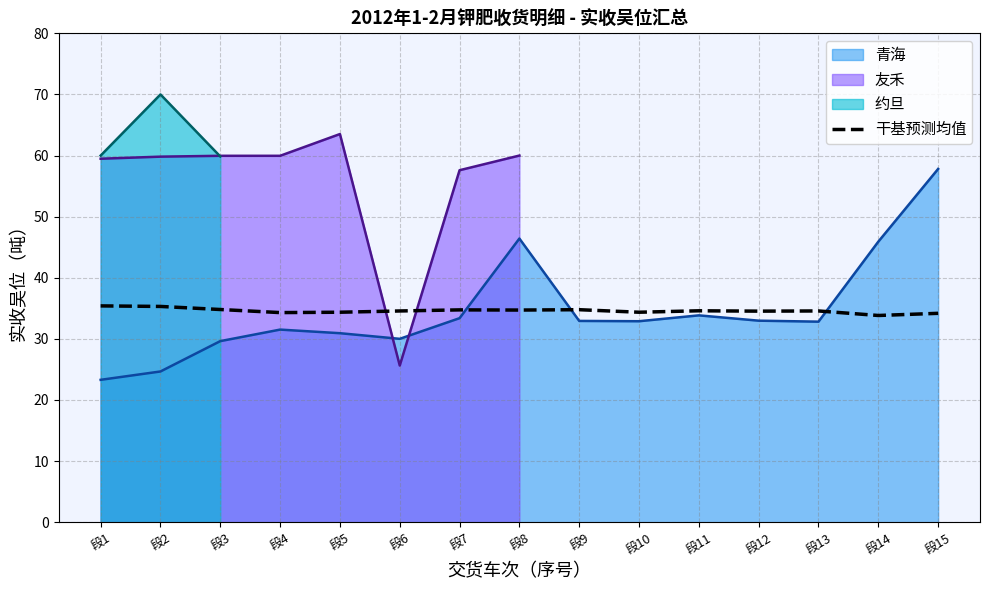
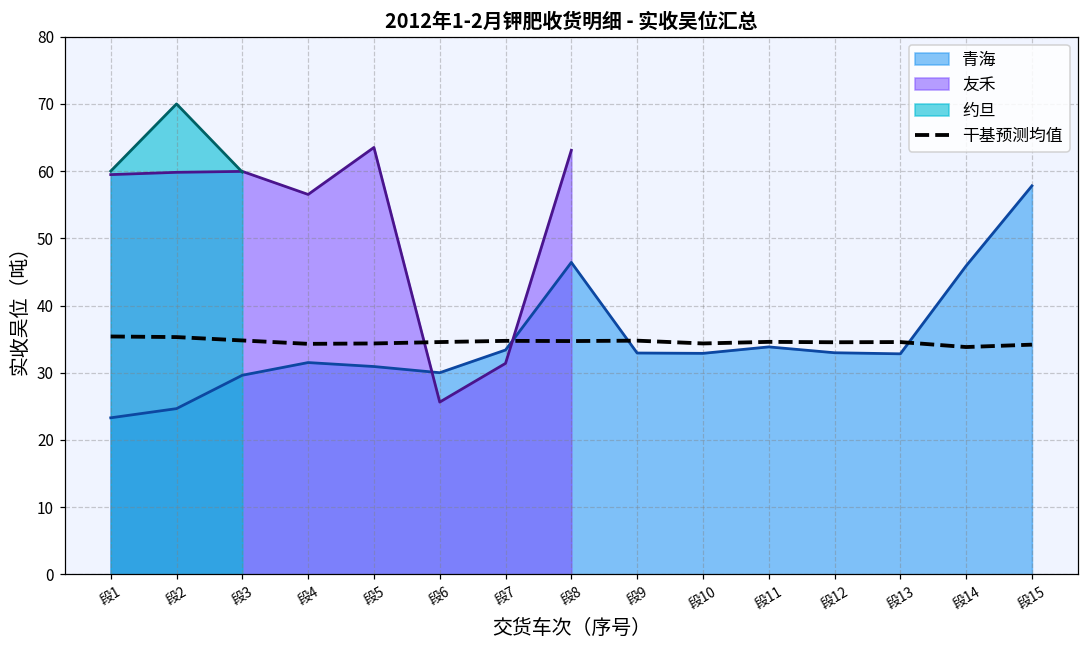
  {
    "友禾": {
      "段1": 59,
      "段2": 60,
-     "段4": 60,
+     "段4": 57,
      "段5": 64,
      "段6": 26,
-     "段7": 58,
-     "段8": 60
+     "段7": 31,
+     "段8": 63
    },
    "干基预测均值": {
      "段1": 35,
      "段2": 35,
      "段3": 35,
      "段4": 34,
      "段5": 34,
      "段6": 35,
      "段7": 35,
      "段8": 35,
      "段9": 35,
      "段10": 34,
      "段11": 35,
      "段12": 35,
      "段13": 35,
      "段14": 34,
      "段15": 34
    }
  }
